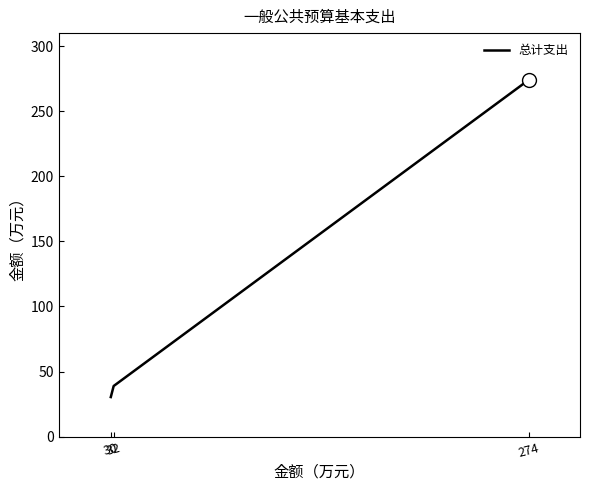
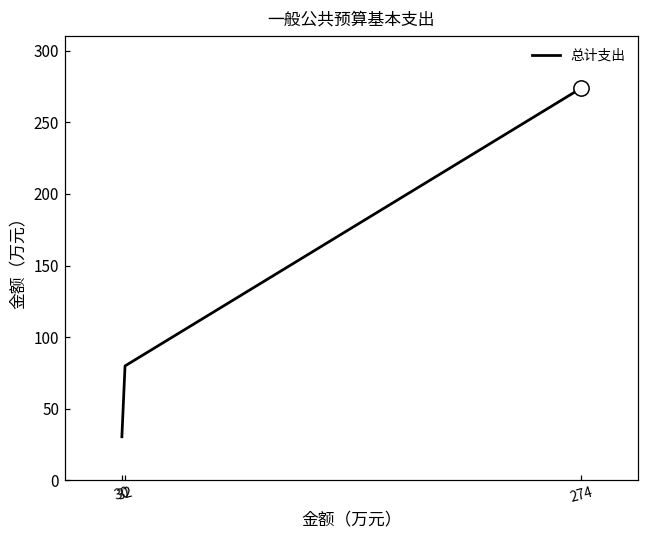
  {
    "总计支出": {
      "30": 30,
-     "32": 39
+     "32": 80
    }
  }
